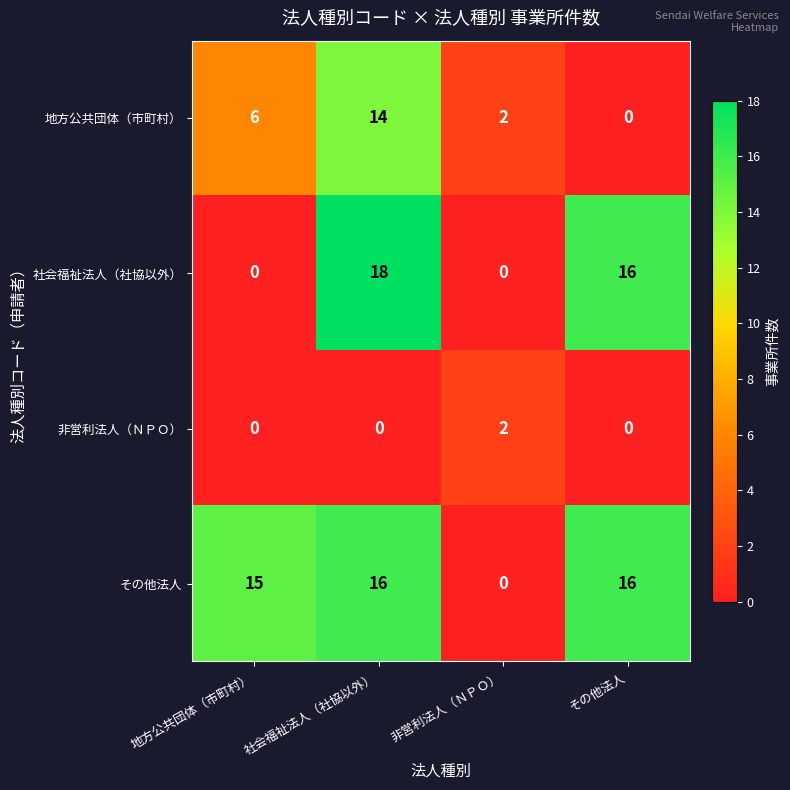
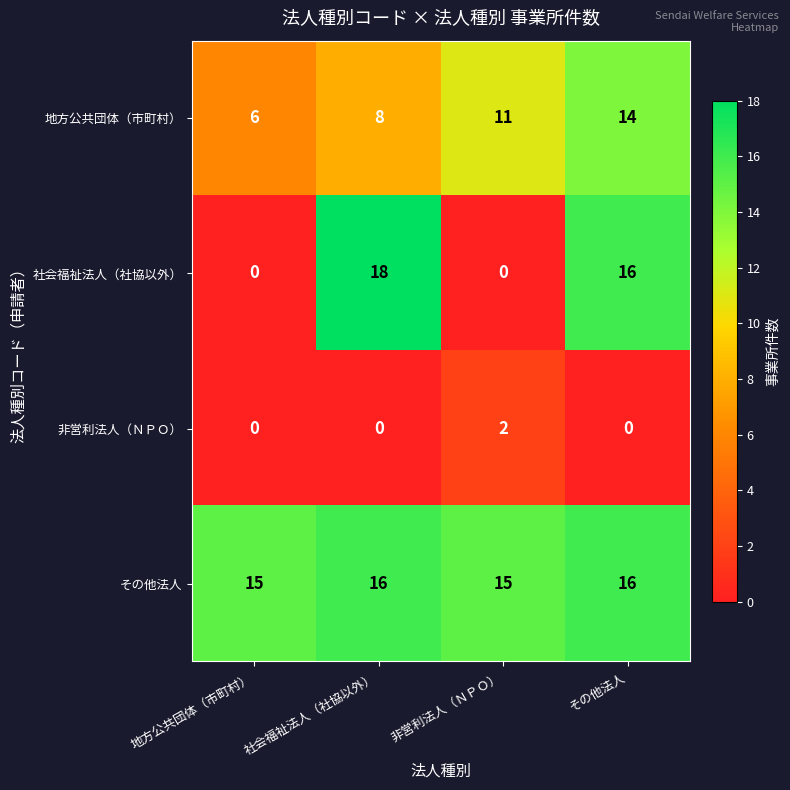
  {
    "地方公共団体（市町村）": {
      "地方公共団体（市町村）": 6,
-     "社会福祉法人（社協以外）": 14,
-     "非営利法人（ＮＰＯ）": 2,
-     "その他法人": 0
+     "社会福祉法人（社協以外）": 8,
+     "非営利法人（ＮＰＯ）": 11,
+     "その他法人": 14
    },
    "社会福祉法人（社協以外）": {
      "地方公共団体（市町村）": 0,
      "社会福祉法人（社協以外）": 18,
      "非営利法人（ＮＰＯ）": 0,
      "その他法人": 16
    },
    "非営利法人（ＮＰＯ）": {
      "地方公共団体（市町村）": 0,
      "社会福祉法人（社協以外）": 0,
      "非営利法人（ＮＰＯ）": 2,
      "その他法人": 0
    },
    "その他法人": {
      "地方公共団体（市町村）": 15,
      "社会福祉法人（社協以外）": 16,
-     "非営利法人（ＮＰＯ）": 0,
+     "非営利法人（ＮＰＯ）": 15,
      "その他法人": 16
    }
  }
